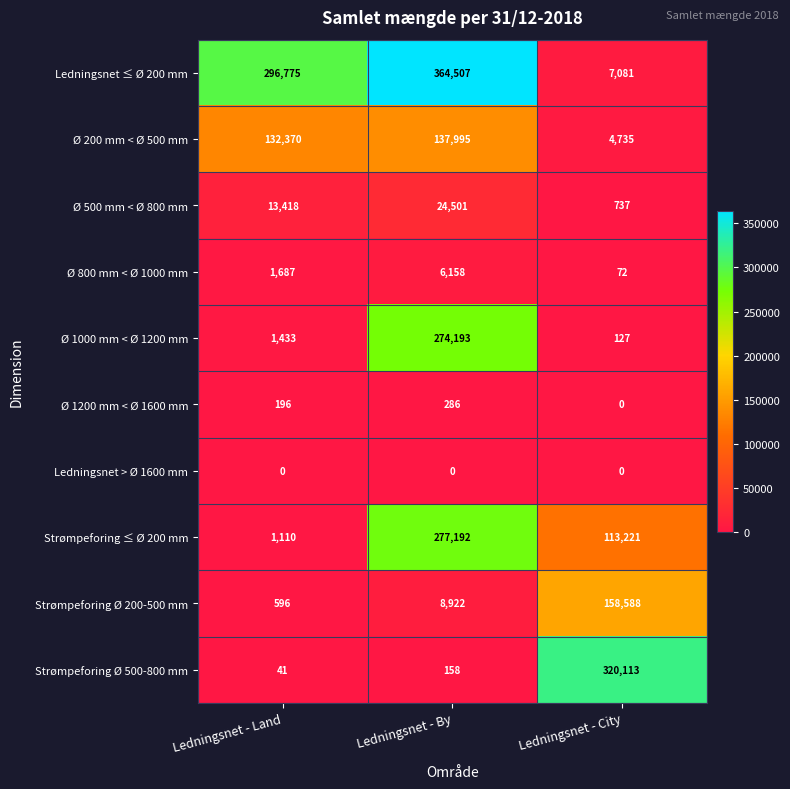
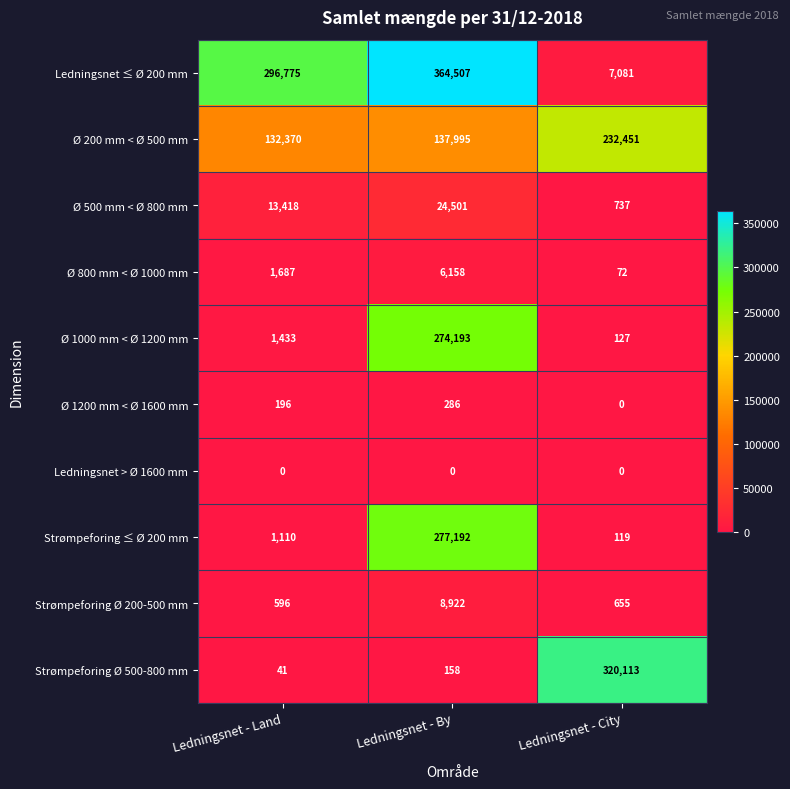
  {
    "Ledningsnet ≤ Ø 200 mm": {
      "Ledningsnet - Land": "296,775",
      "Ledningsnet - By": "364,507",
      "Ledningsnet - City": "7,081"
    },
    "Ø 200 mm < Ø 500 mm": {
      "Ledningsnet - Land": "132,370",
      "Ledningsnet - By": "137,995",
-     "Ledningsnet - City": "4,735"
+     "Ledningsnet - City": "232,451"
    },
    "Ø 500 mm < Ø 800 mm": {
      "Ledningsnet - Land": "13,418",
      "Ledningsnet - By": "24,501",
      "Ledningsnet - City": "737"
    },
    "Ø 800 mm < Ø 1000 mm": {
      "Ledningsnet - Land": "1,687",
      "Ledningsnet - By": "6,158",
      "Ledningsnet - City": "72"
    },
    "Ø 1000 mm < Ø 1200 mm": {
      "Ledningsnet - Land": "1,433",
      "Ledningsnet - By": "274,193",
      "Ledningsnet - City": "127"
    },
    "Ø 1200 mm < Ø 1600 mm": {
      "Ledningsnet - Land": "196",
      "Ledningsnet - By": "286",
      "Ledningsnet - City": "0"
    },
    "Ledningsnet > Ø 1600 mm": {
      "Ledningsnet - Land": "0",
      "Ledningsnet - By": "0",
      "Ledningsnet - City": "0"
    },
    "Strømpeforing ≤ Ø 200 mm": {
      "Ledningsnet - Land": "1,110",
      "Ledningsnet - By": "277,192",
-     "Ledningsnet - City": "113,221"
+     "Ledningsnet - City": "119"
    },
    "Strømpeforing Ø 200-500 mm": {
      "Ledningsnet - Land": "596",
      "Ledningsnet - By": "8,922",
-     "Ledningsnet - City": "158,588"
+     "Ledningsnet - City": "655"
    },
    "Strømpeforing Ø 500-800 mm": {
      "Ledningsnet - Land": "41",
      "Ledningsnet - By": "158",
      "Ledningsnet - City": "320,113"
    }
  }
